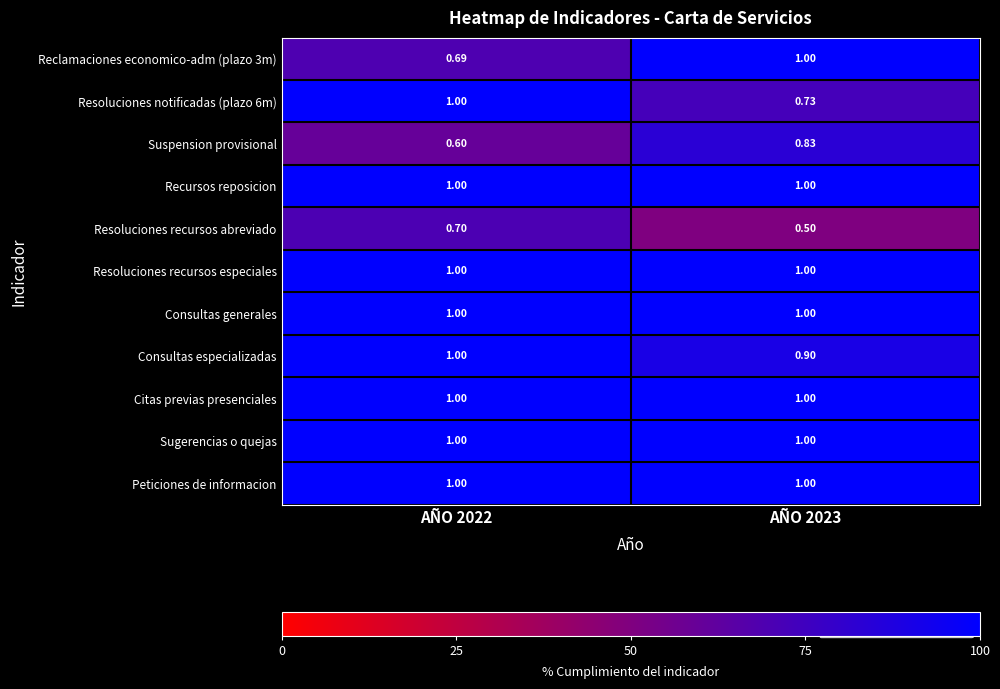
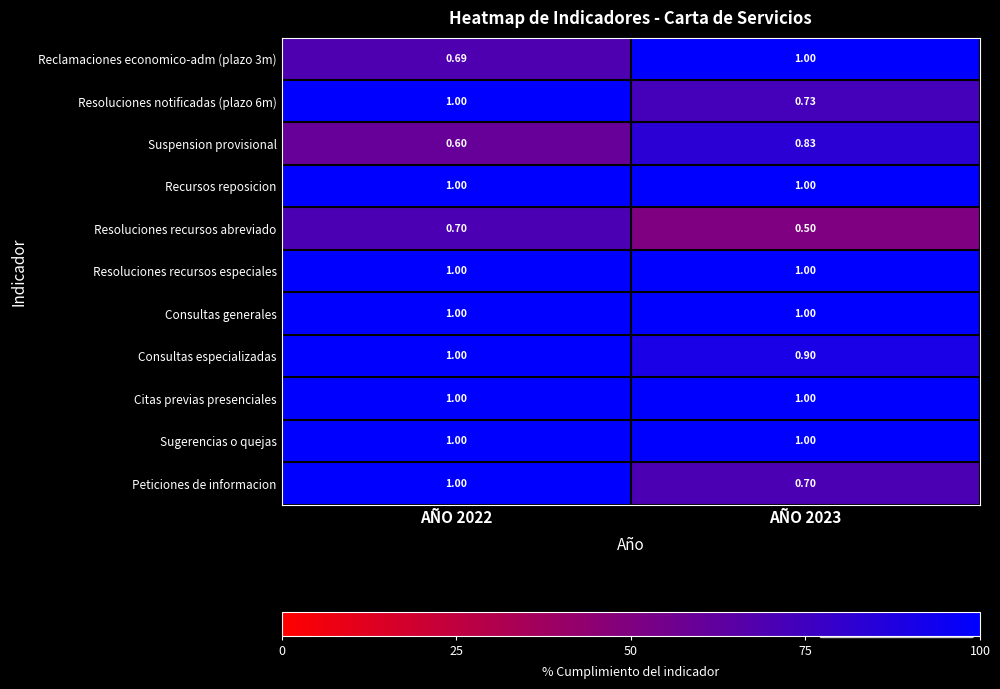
  {
    "Reclamaciones economico-adm (plazo 3m)": {
      "AÑO 2022": 0.69,
      "AÑO 2023": 1.00
    },
    "Resoluciones notificadas (plazo 6m)": {
      "AÑO 2022": 1.00,
      "AÑO 2023": 0.73
    },
    "Suspension provisional": {
      "AÑO 2022": 0.60,
      "AÑO 2023": 0.83
    },
    "Recursos reposicion": {
      "AÑO 2022": 1.00,
      "AÑO 2023": 1.00
    },
    "Resoluciones recursos abreviado": {
      "AÑO 2022": 0.70,
      "AÑO 2023": 0.50
    },
    "Resoluciones recursos especiales": {
      "AÑO 2022": 1.00,
      "AÑO 2023": 1.00
    },
    "Consultas generales": {
      "AÑO 2022": 1.00,
      "AÑO 2023": 1.00
    },
    "Consultas especializadas": {
      "AÑO 2022": 1.00,
      "AÑO 2023": 0.90
    },
    "Citas previas presenciales": {
      "AÑO 2022": 1.00,
      "AÑO 2023": 1.00
    },
    "Sugerencias o quejas": {
      "AÑO 2022": 1.00,
      "AÑO 2023": 1.00
    },
    "Peticiones de informacion": {
      "AÑO 2022": 1.00,
-     "AÑO 2023": 1.00
+     "AÑO 2023": 0.70
    }
  }
